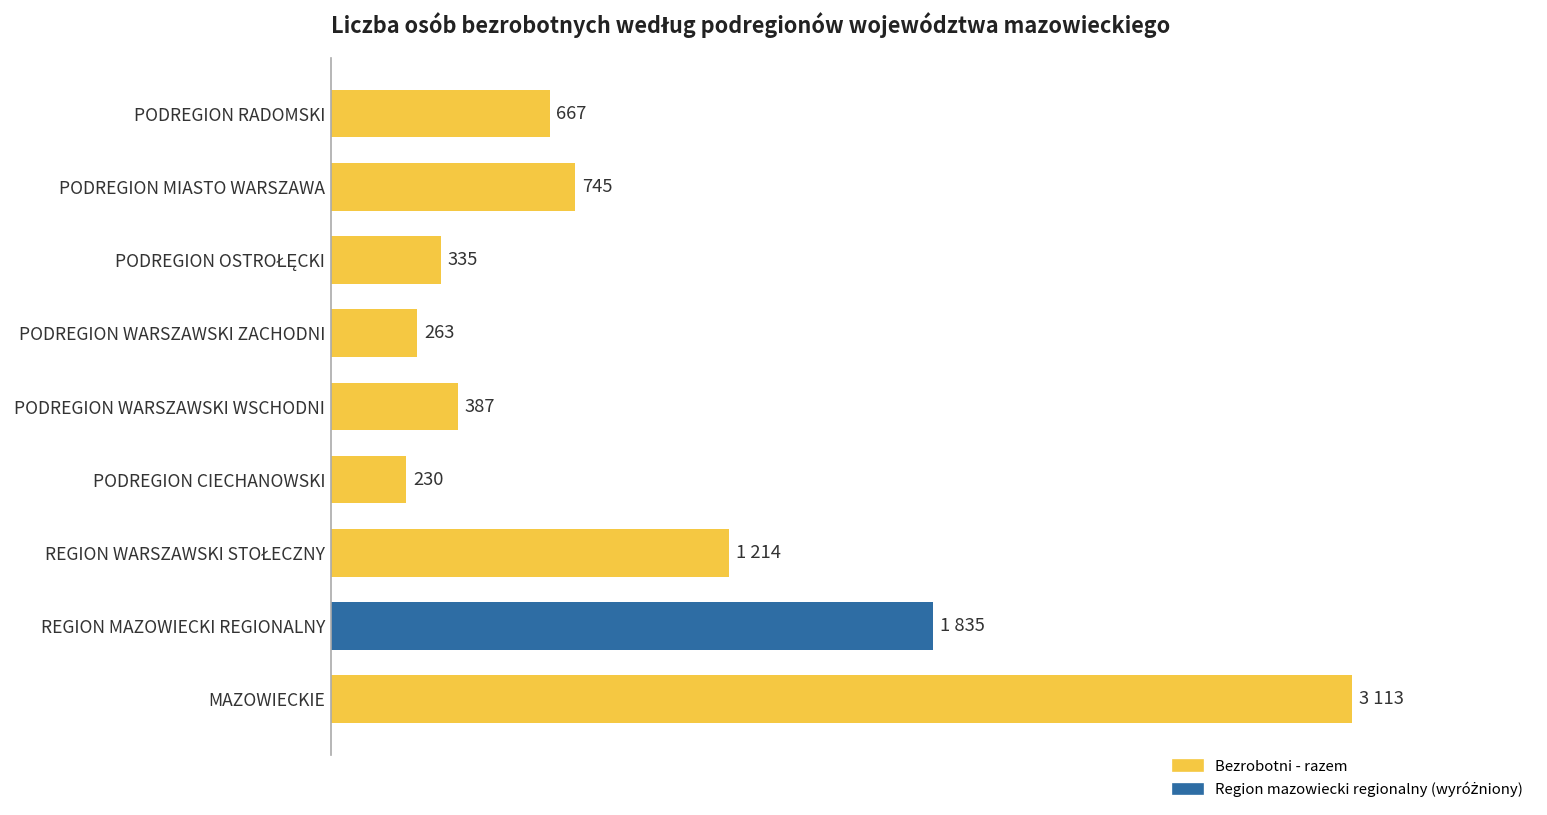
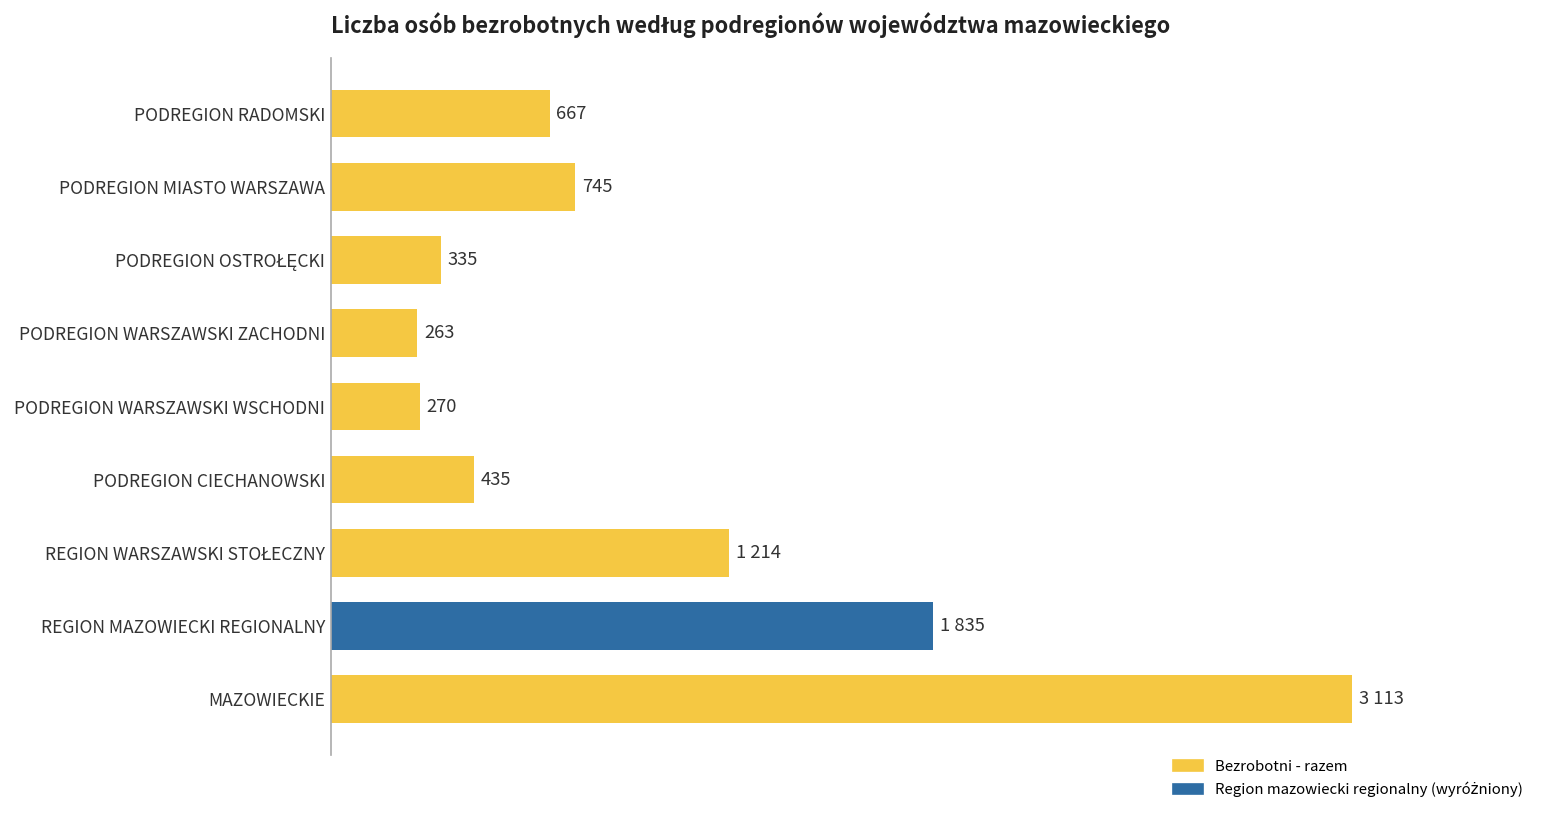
  {
    "PODREGION RADOMSKI": 667,
    "PODREGION MIASTO WARSZAWA": 745,
    "PODREGION OSTROŁĘCKI": 335,
    "PODREGION WARSZAWSKI ZACHODNI": 263,
-   "PODREGION WARSZAWSKI WSCHODNI": 387,
-   "PODREGION CIECHANOWSKI": 230
+   "PODREGION WARSZAWSKI WSCHODNI": 270,
+   "PODREGION CIECHANOWSKI": 435
  }
